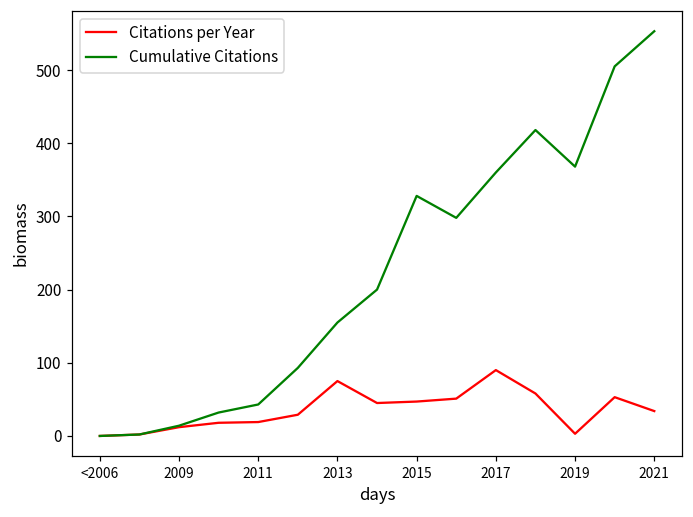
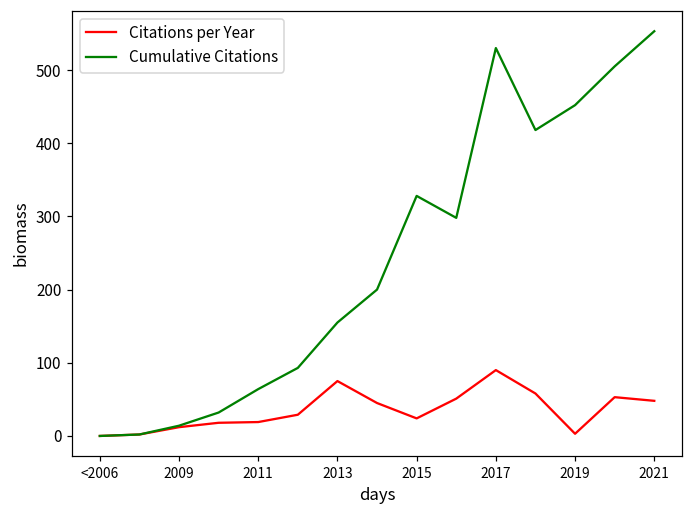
  {
    "Citations per Year": {
      "2011": 20,
      "2013": 80,
-     "2015": 50,
+     "2015": 20,
      "2017": 90,
      "2019": 0,
-     "2021": 30
+     "2021": 50
    },
    "Cumulative Citations": {
-     "2011": 40,
+     "2011": 60,
      "2013": 160,
      "2015": 330,
-     "2017": 360,
-     "2019": 370,
+     "2017": 530,
+     "2019": 450,
      "2021": 550
    }
  }
